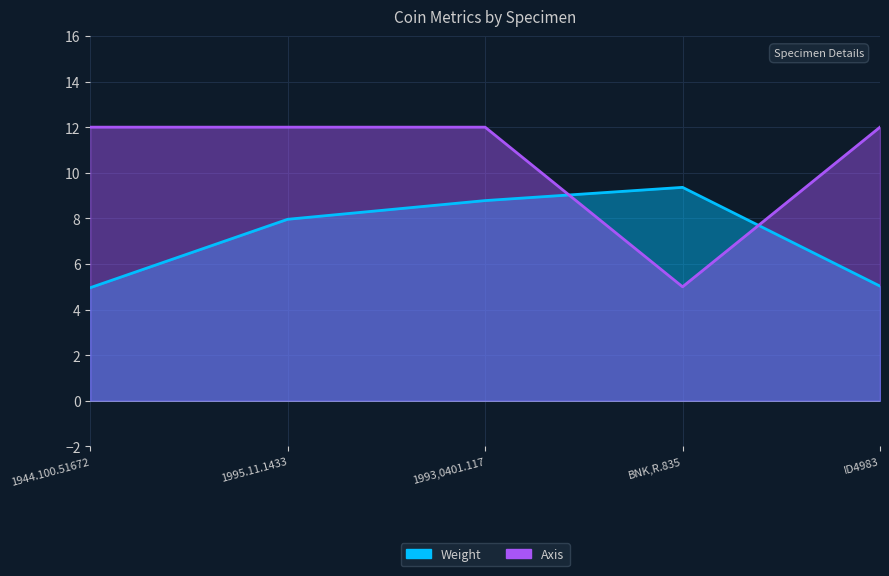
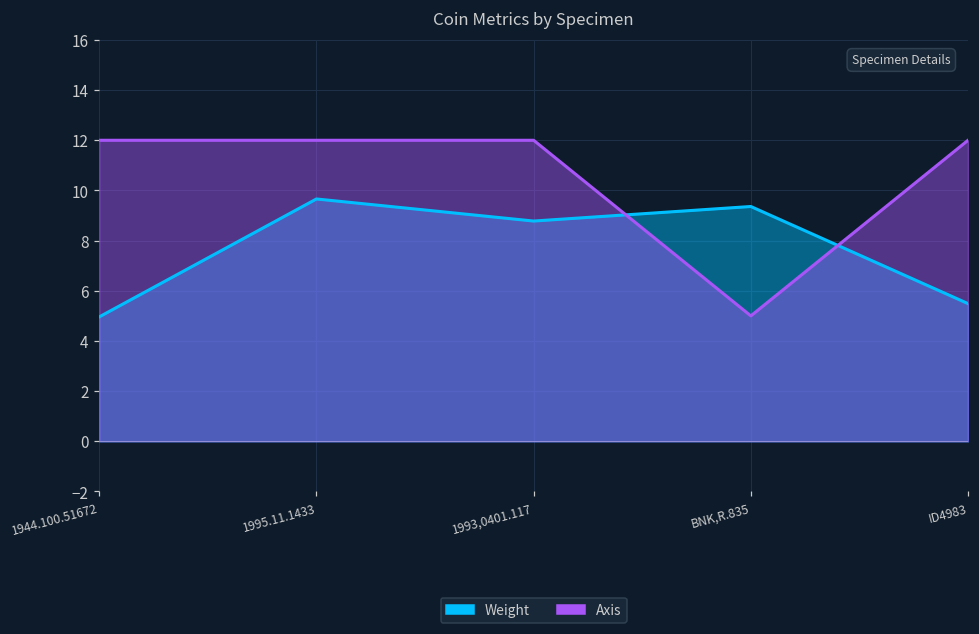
  {
    "Weight": {
      "1944.100.51672": 5.0,
-     "1995.11.1433": 8.0,
+     "1995.11.1433": 9.7,
      "1993,0401.117": 8.8,
      "BNK,R.835": 9.4,
-     "ID4983": 5.0
+     "ID4983": 5.5
    },
    "Axis": {
      "1944.100.51672": 12.0,
      "1995.11.1433": 12.0,
      "1993,0401.117": 12.0,
      "BNK,R.835": 5.0,
      "ID4983": 12.0
    }
  }
